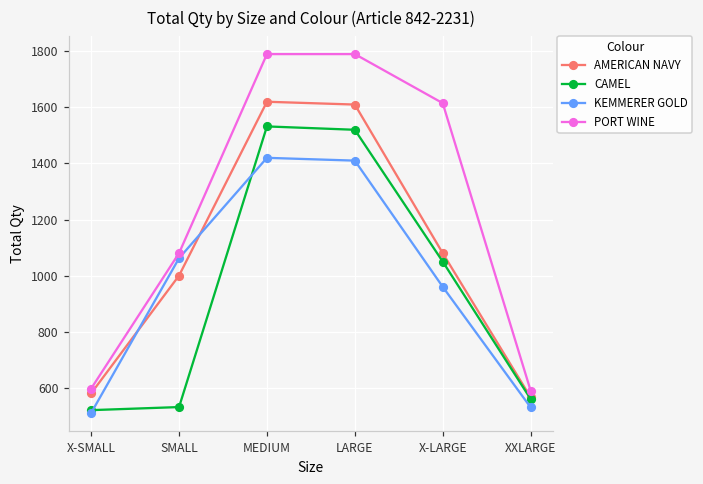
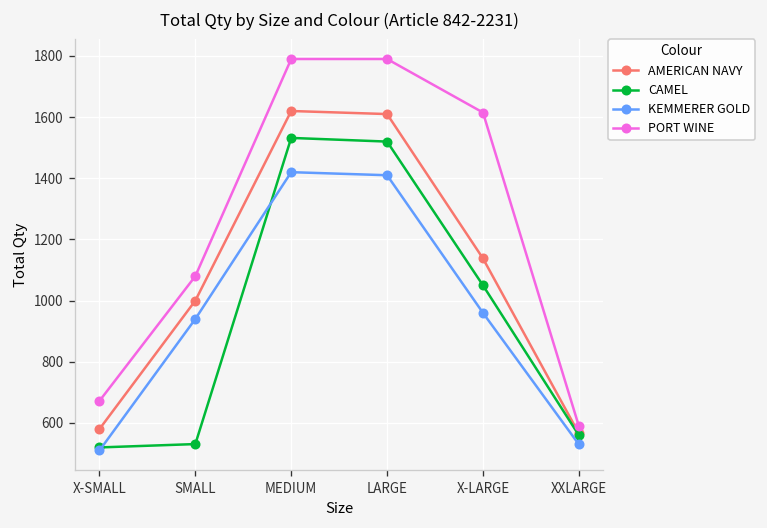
  {
    "AMERICAN NAVY": {
      "X-SMALL": 580,
      "SMALL": 1000,
      "MEDIUM": 1620,
      "LARGE": 1610,
-     "X-LARGE": 1080
+     "X-LARGE": 1140
    },
    "CAMEL": {
      "SMALL": 530,
      "MEDIUM": 1530,
      "LARGE": 1520,
      "X-LARGE": 1050
    },
    "KEMMERER GOLD": {
-     "SMALL": 1060,
+     "SMALL": 940,
      "MEDIUM": 1420,
      "LARGE": 1410,
      "X-LARGE": 960,
      "XXLARGE": 530
    },
    "PORT WINE": {
-     "X-SMALL": 600,
+     "X-SMALL": 670,
      "SMALL": 1080,
      "MEDIUM": 1790,
      "LARGE": 1790,
      "X-LARGE": 1620,
      "XXLARGE": 590
    }
  }
